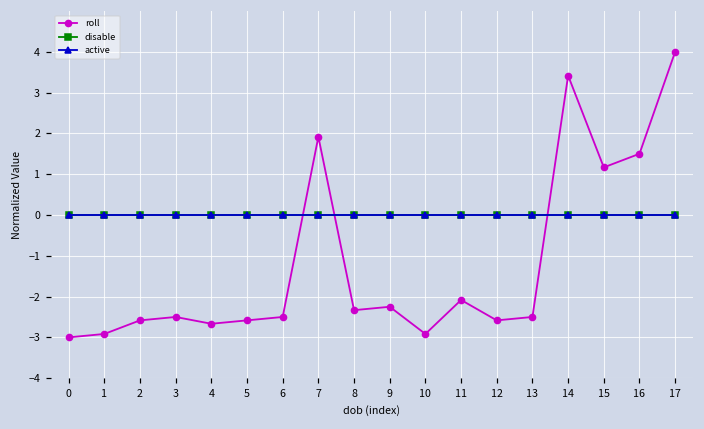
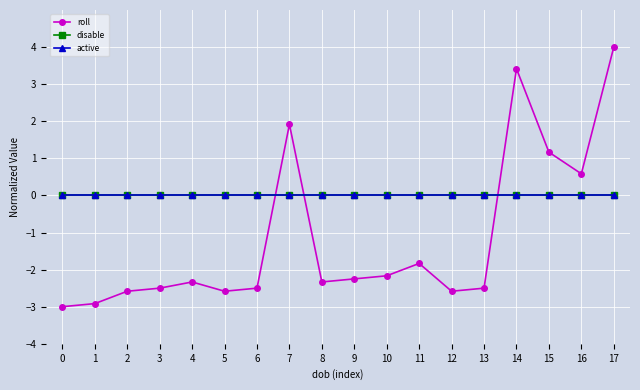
  {
    "roll": {
      "0": -3.0,
      "1": -2.9,
      "2": -2.6,
      "3": -2.5,
-     "4": -2.7,
+     "4": -2.3,
      "5": -2.6,
      "6": -2.5,
      "7": 1.9,
      "8": -2.3,
      "9": -2.3,
-     "10": -2.9,
-     "11": -2.1,
+     "10": -2.2,
+     "11": -1.8,
      "12": -2.6,
      "13": -2.5,
      "14": 3.4,
      "15": 1.2,
-     "16": 1.5,
+     "16": 0.6,
      "17": 4.0
    },
    "active": {
      "0": 0.0,
      "1": 0.0,
      "2": 0.0,
      "3": 0.0,
      "4": 0.0,
      "5": 0.0,
      "6": 0.0,
      "7": 0.0,
      "8": 0.0,
      "9": 0.0,
      "10": 0.0,
      "11": 0.0,
      "12": 0.0,
      "13": 0.0,
      "14": 0.0,
      "15": 0.0,
      "16": 0.0,
      "17": 0.0
    }
  }
